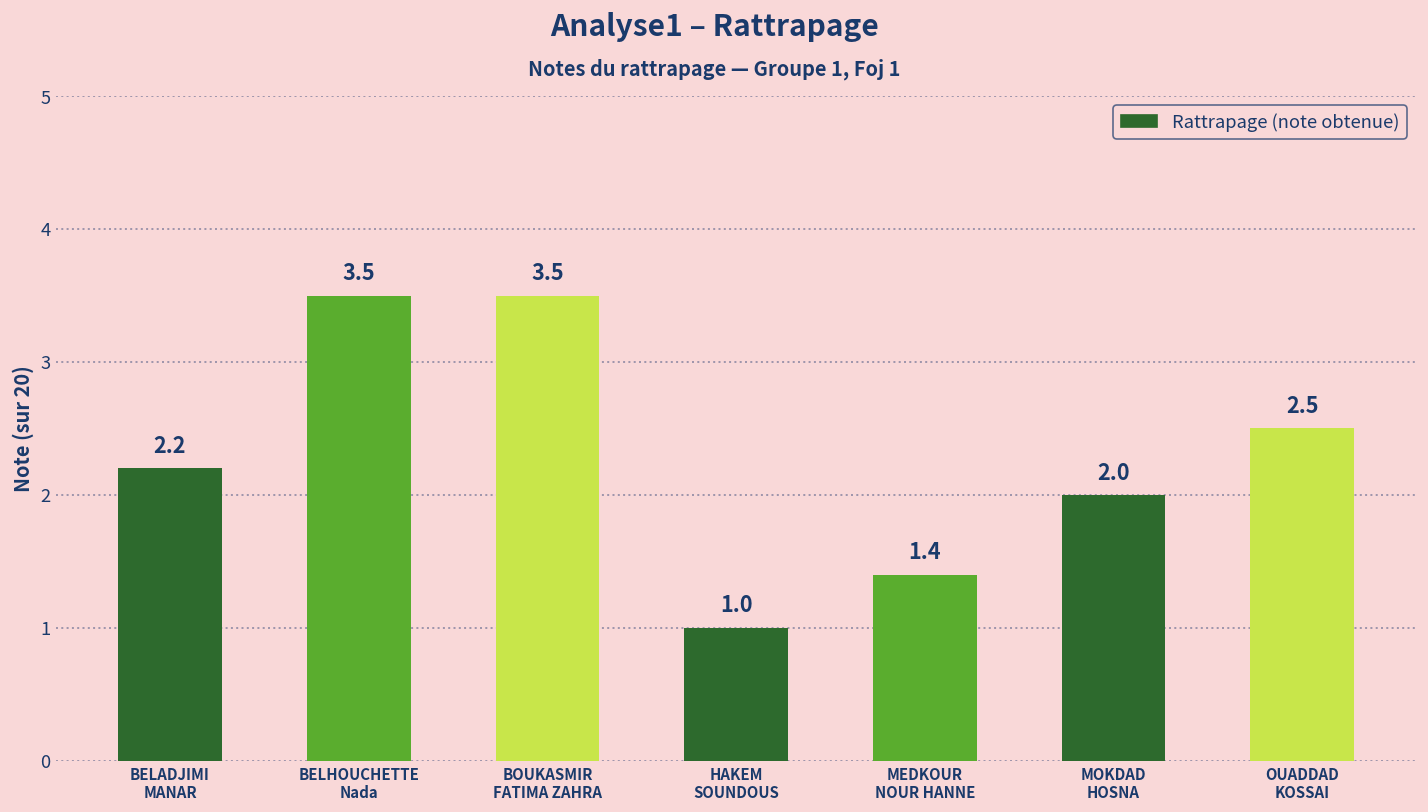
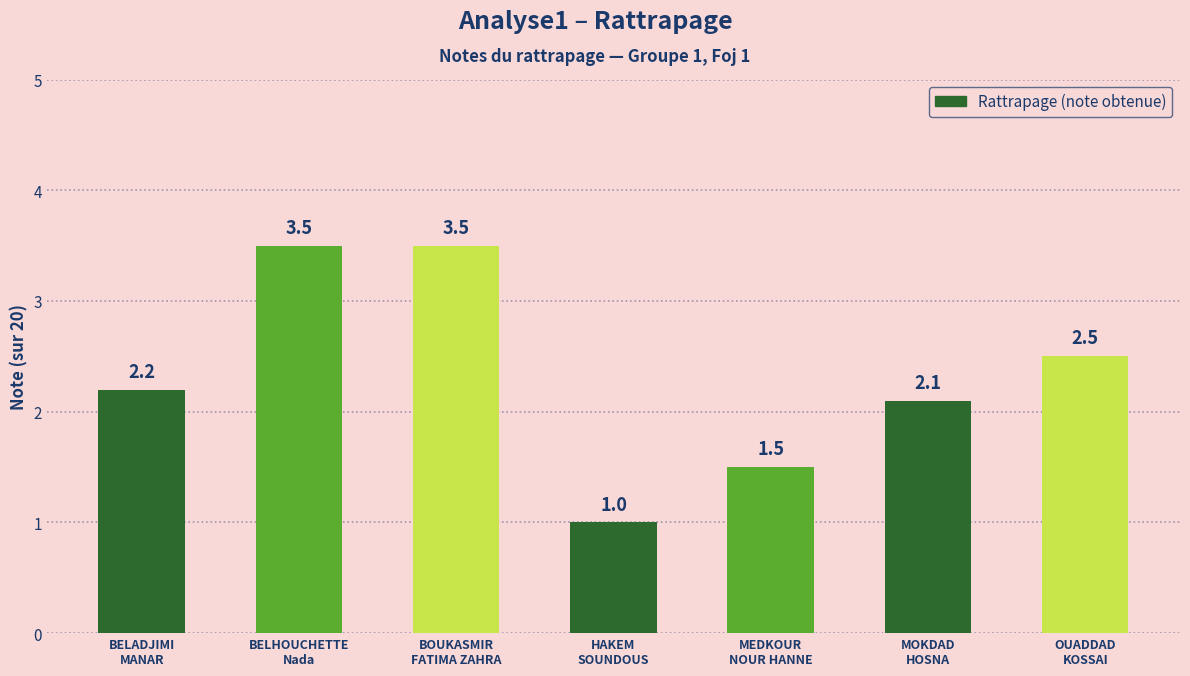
  {
    "BELADJIMI MANAR": 2.2,
    "BELHOUCHETTE Nada": 3.5,
    "BOUKASMIR FATIMA ZAHRA": 3.5,
    "HAKEM SOUNDOUS": 1.0,
-   "MEDKOUR NOUR HANNE": 1.4,
-   "MOKDAD HOSNA": 2.0,
+   "MEDKOUR NOUR HANNE": 1.5,
+   "MOKDAD HOSNA": 2.1,
    "OUADDAD KOSSAI": 2.5
  }
